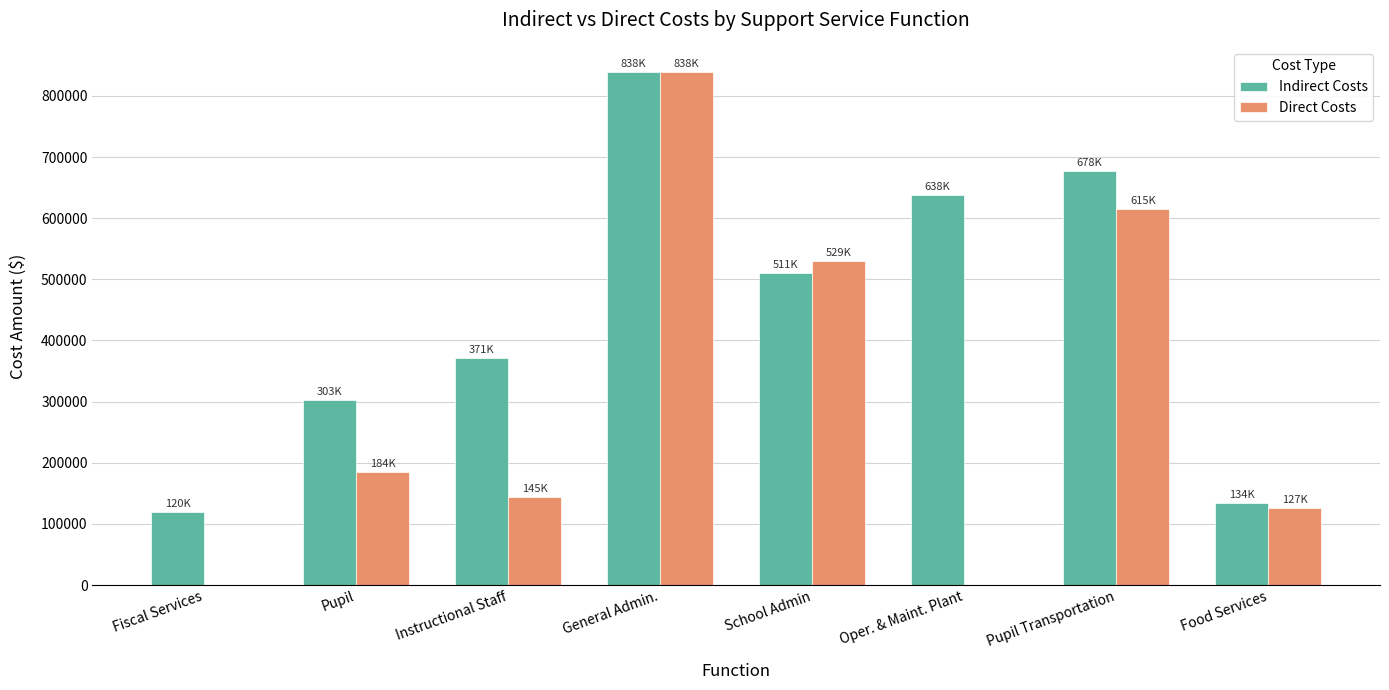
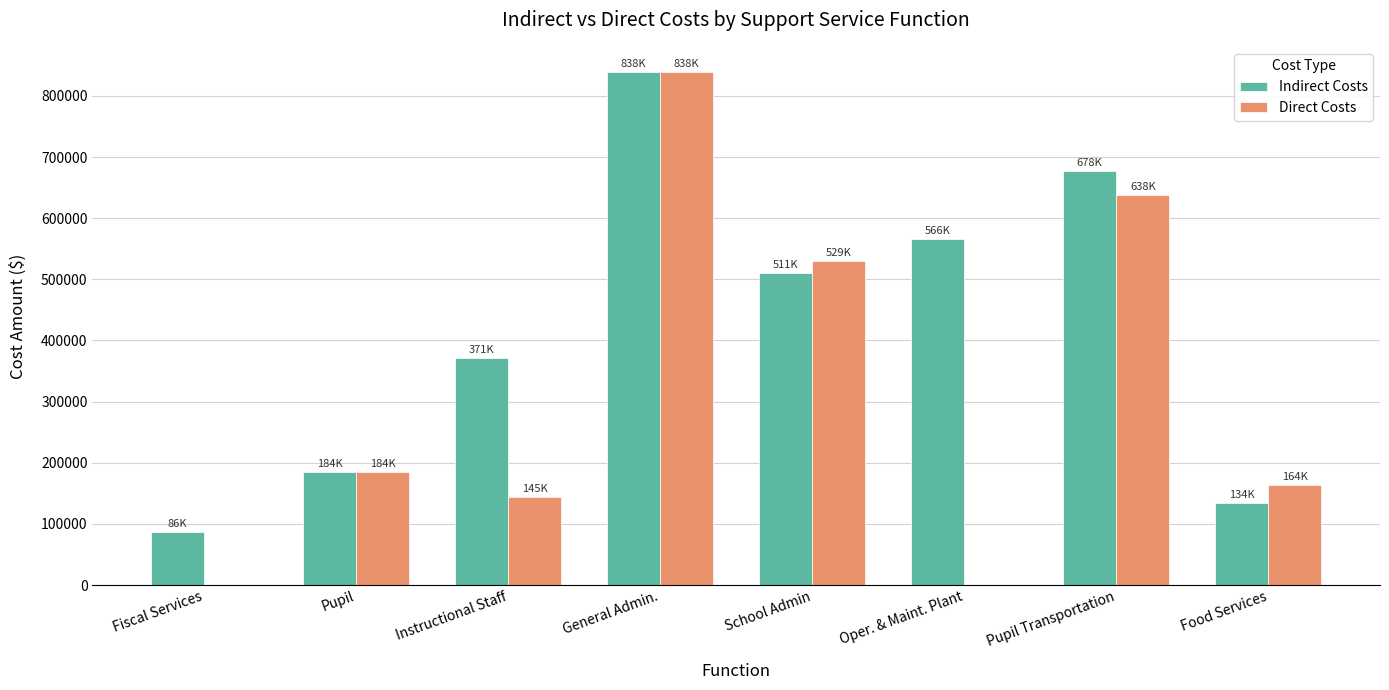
  {
    "Indirect Costs": {
-     "Fiscal Services": "120K",
-     "Pupil": "303K",
+     "Fiscal Services": "86K",
+     "Pupil": "184K",
      "Instructional Staff": "371K",
      "General Admin.": "838K",
      "School Admin": "511K",
-     "Oper. & Maint. Plant": "638K",
+     "Oper. & Maint. Plant": "566K",
      "Pupil Transportation": "678K",
      "Food Services": "134K"
    },
    "Direct Costs": {
      "Pupil": "184K",
      "Instructional Staff": "145K",
      "General Admin.": "838K",
      "School Admin": "529K",
-     "Pupil Transportation": "615K",
-     "Food Services": "127K"
+     "Pupil Transportation": "638K",
+     "Food Services": "164K"
    }
  }
